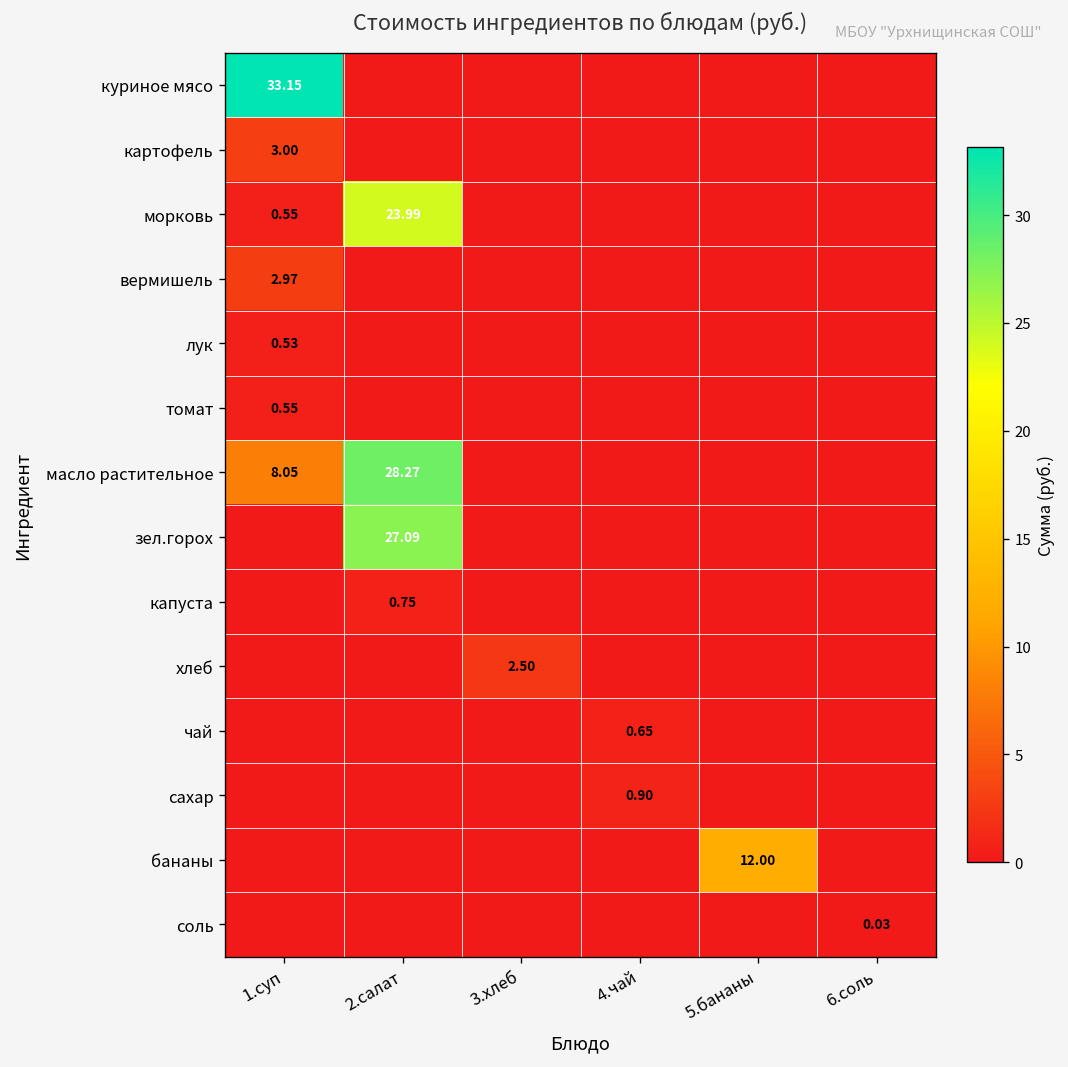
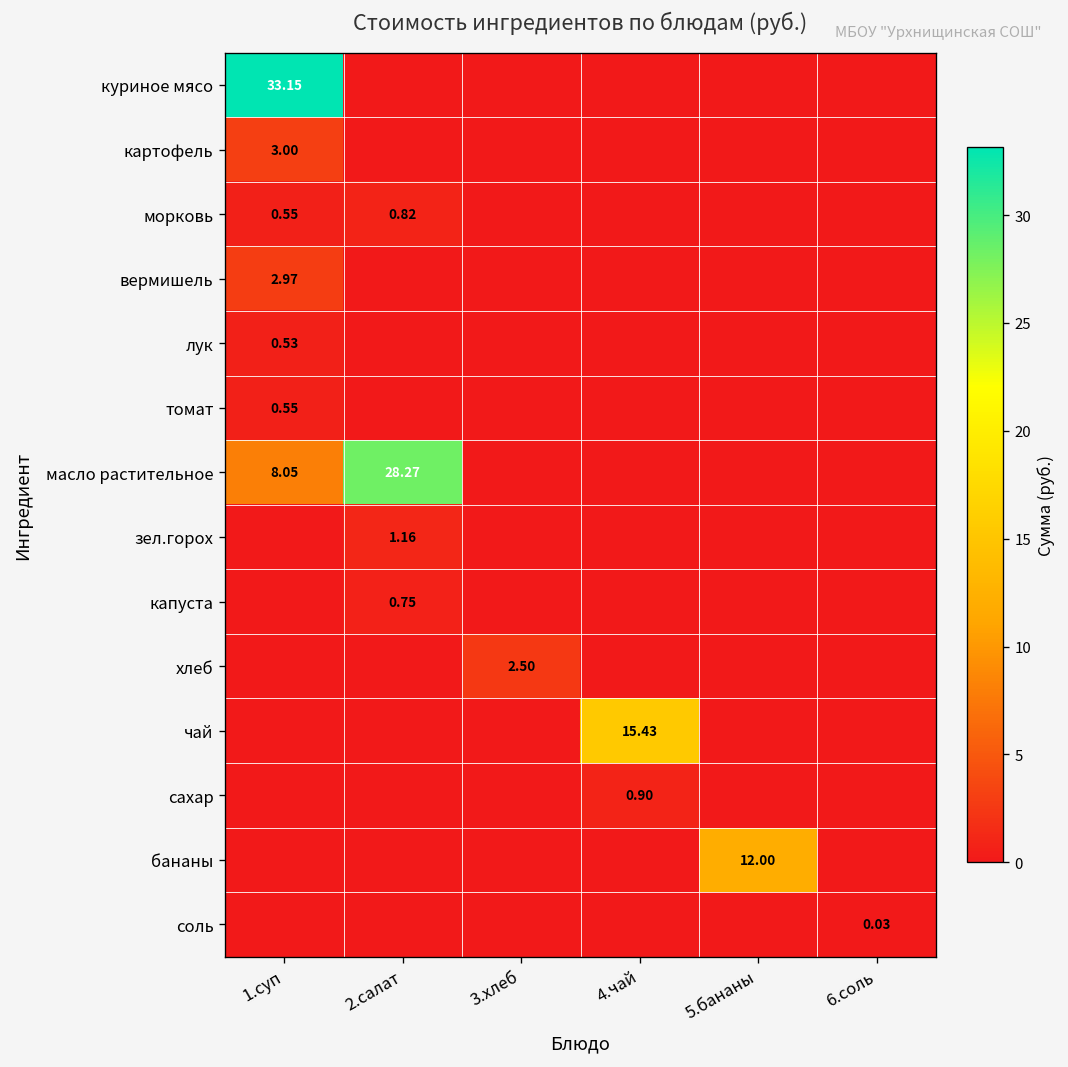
  {
    "куриное мясо": {
      "1.суп": 33.15
    },
    "картофель": {
      "1.суп": 3.00
    },
    "морковь": {
      "1.суп": 0.55,
-     "2.салат": 23.99
+     "2.салат": 0.82
    },
    "вермишель": {
      "1.суп": 2.97
    },
    "лук": {
      "1.суп": 0.53
    },
    "томат": {
      "1.суп": 0.55
    },
    "масло растительное": {
      "1.суп": 8.05,
      "2.салат": 28.27
    },
    "зел.горох": {
-     "2.салат": 27.09
+     "2.салат": 1.16
    },
    "капуста": {
      "2.салат": 0.75
    },
    "хлеб": {
      "3.хлеб": 2.50
    },
    "чай": {
-     "4.чай": 0.65
+     "4.чай": 15.43
    },
    "сахар": {
      "4.чай": 0.90
    },
    "бананы": {
      "5.бананы": 12.00
    },
    "соль": {
      "6.соль": 0.03
    }
  }
